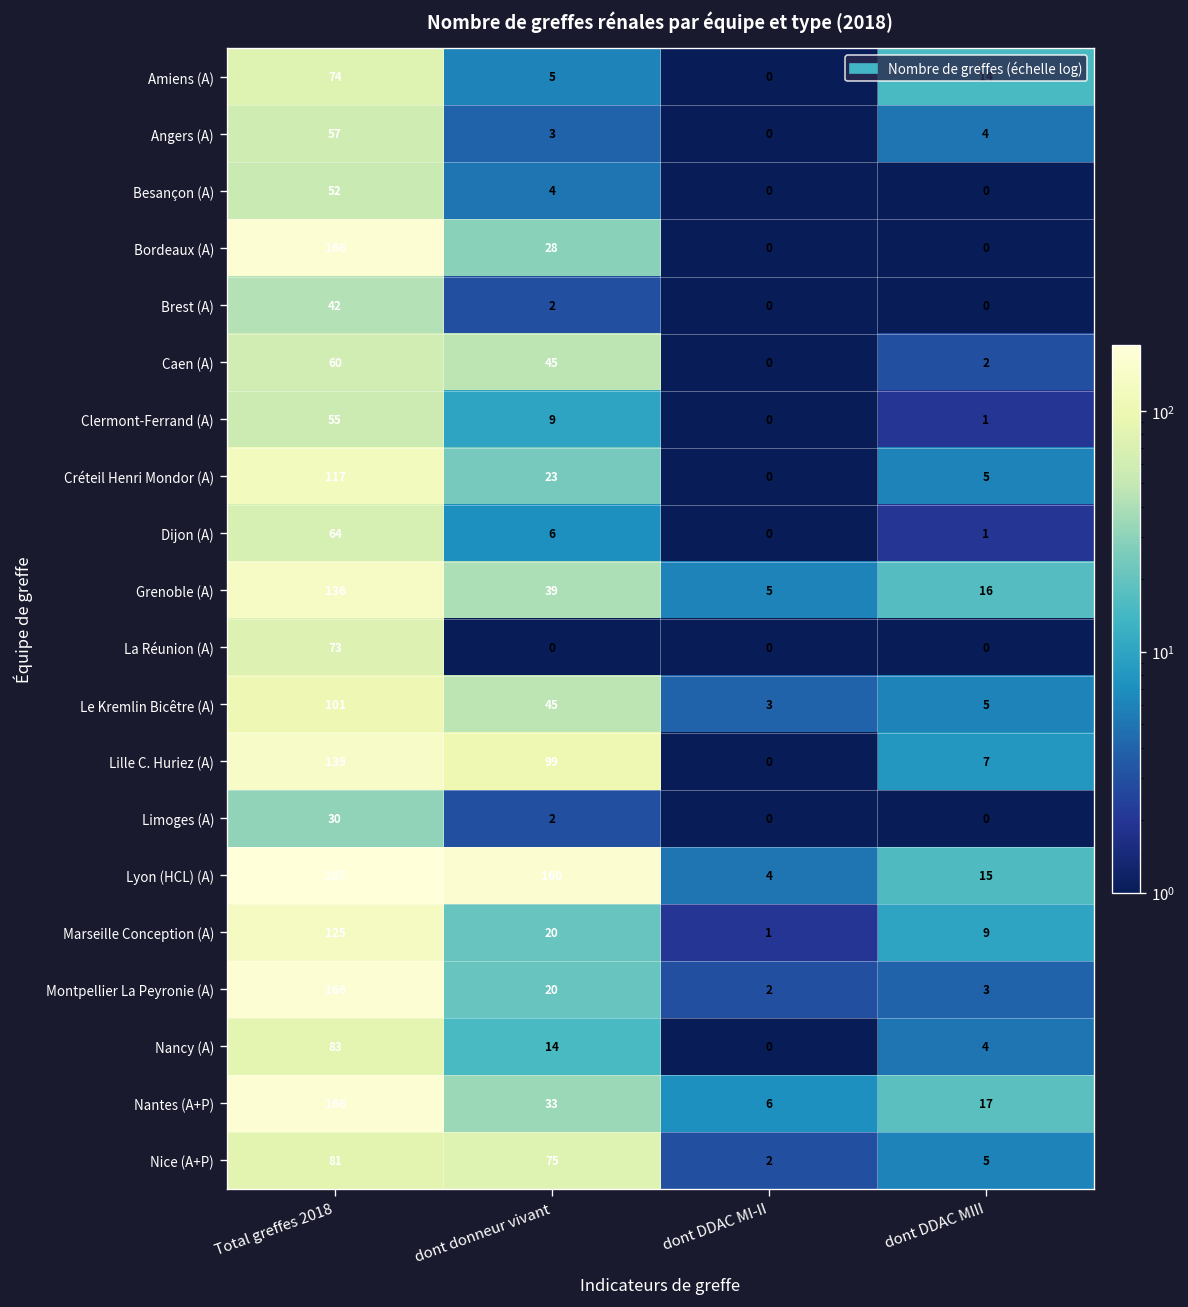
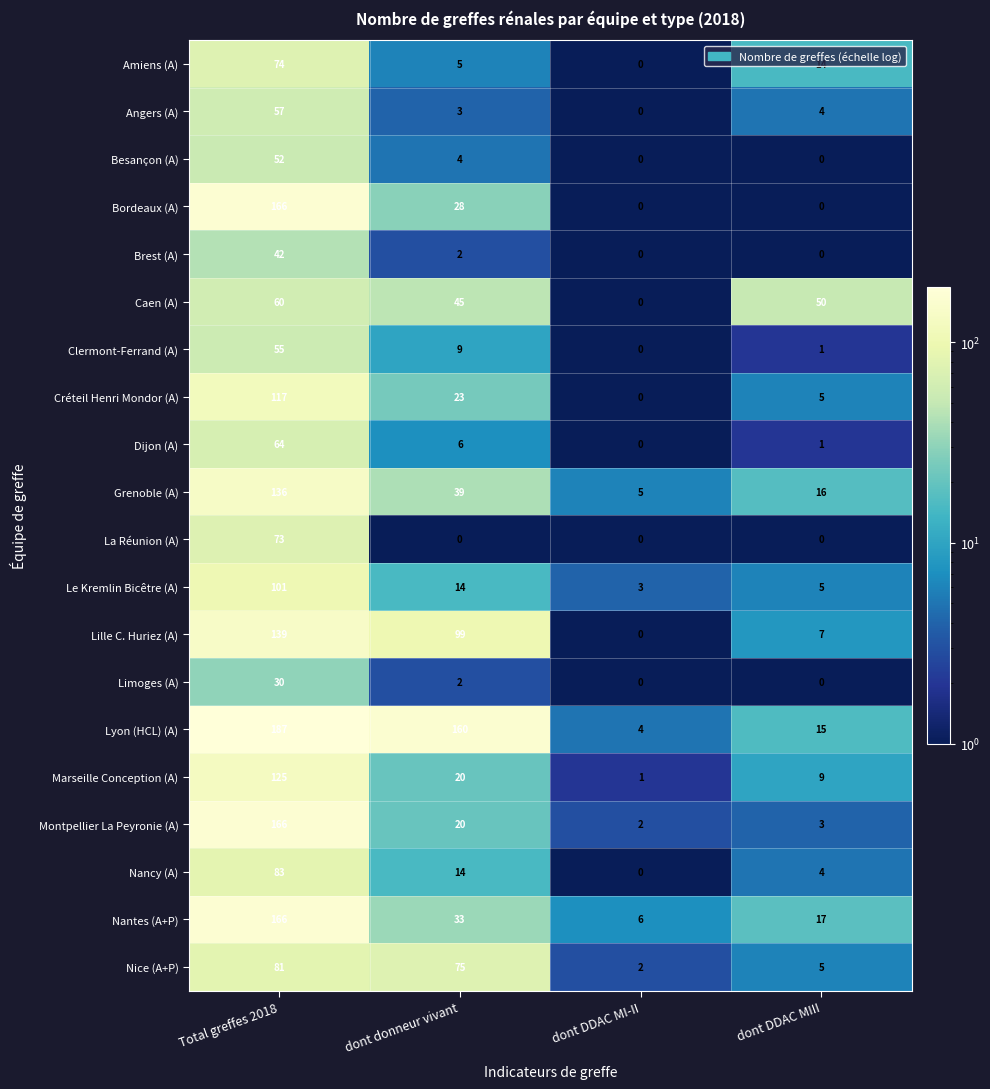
  {
    "Amiens (A)": {
      "Total greffes 2018": 74,
      "dont donneur vivant": 5,
      "dont DDAC MI-II": 0
    },
    "Angers (A)": {
      "Total greffes 2018": 57,
      "dont donneur vivant": 3,
      "dont DDAC MI-II": 0,
      "dont DDAC MIII": 4
    },
    "Besançon (A)": {
      "Total greffes 2018": 52,
      "dont donneur vivant": 4,
      "dont DDAC MI-II": 0,
      "dont DDAC MIII": 0
    },
    "Bordeaux (A)": {
      "dont donneur vivant": 28,
      "dont DDAC MI-II": 0,
      "dont DDAC MIII": 0
    },
    "Brest (A)": {
      "Total greffes 2018": 42,
      "dont donneur vivant": 2,
      "dont DDAC MI-II": 0,
      "dont DDAC MIII": 0
    },
    "Caen (A)": {
      "Total greffes 2018": 60,
      "dont donneur vivant": 45,
      "dont DDAC MI-II": 0,
-     "dont DDAC MIII": 2
+     "dont DDAC MIII": 50
    },
    "Clermont-Ferrand (A)": {
      "Total greffes 2018": 55,
      "dont donneur vivant": 9,
      "dont DDAC MI-II": 0,
      "dont DDAC MIII": 1
    },
    "Créteil Henri Mondor (A)": {
      "Total greffes 2018": 117,
      "dont donneur vivant": 23,
      "dont DDAC MI-II": 0,
      "dont DDAC MIII": 5
    },
    "Dijon (A)": {
      "Total greffes 2018": 64,
      "dont donneur vivant": 6,
      "dont DDAC MI-II": 0,
      "dont DDAC MIII": 1
    },
    "Grenoble (A)": {
      "Total greffes 2018": 136,
      "dont donneur vivant": 39,
      "dont DDAC MI-II": 5,
      "dont DDAC MIII": 16
    },
    "La Réunion (A)": {
      "Total greffes 2018": 73,
      "dont donneur vivant": 0,
      "dont DDAC MI-II": 0,
      "dont DDAC MIII": 0
    },
    "Le Kremlin Bicêtre (A)": {
      "Total greffes 2018": 101,
-     "dont donneur vivant": 45,
+     "dont donneur vivant": 14,
      "dont DDAC MI-II": 3,
      "dont DDAC MIII": 5
    },
    "Lille C. Huriez (A)": {
      "Total greffes 2018": 139,
      "dont donneur vivant": 99,
      "dont DDAC MI-II": 0,
      "dont DDAC MIII": 7
    },
    "Limoges (A)": {
      "Total greffes 2018": 30,
      "dont donneur vivant": 2,
      "dont DDAC MI-II": 0,
      "dont DDAC MIII": 0
    },
    "Lyon (HCL) (A)": {
      "dont DDAC MI-II": 4,
      "dont DDAC MIII": 15
    },
    "Marseille Conception (A)": {
      "Total greffes 2018": 125,
      "dont donneur vivant": 20,
      "dont DDAC MI-II": 1,
      "dont DDAC MIII": 9
    },
    "Montpellier La Peyronie (A)": {
      "dont donneur vivant": 20,
      "dont DDAC MI-II": 2,
      "dont DDAC MIII": 3
    },
    "Nancy (A)": {
      "Total greffes 2018": 83,
      "dont donneur vivant": 14,
      "dont DDAC MI-II": 0,
      "dont DDAC MIII": 4
    },
    "Nantes (A+P)": {
      "dont donneur vivant": 33,
      "dont DDAC MI-II": 6,
      "dont DDAC MIII": 17
    },
    "Nice (A+P)": {
      "Total greffes 2018": 81,
      "dont donneur vivant": 75,
      "dont DDAC MI-II": 2,
      "dont DDAC MIII": 5
    }
  }
